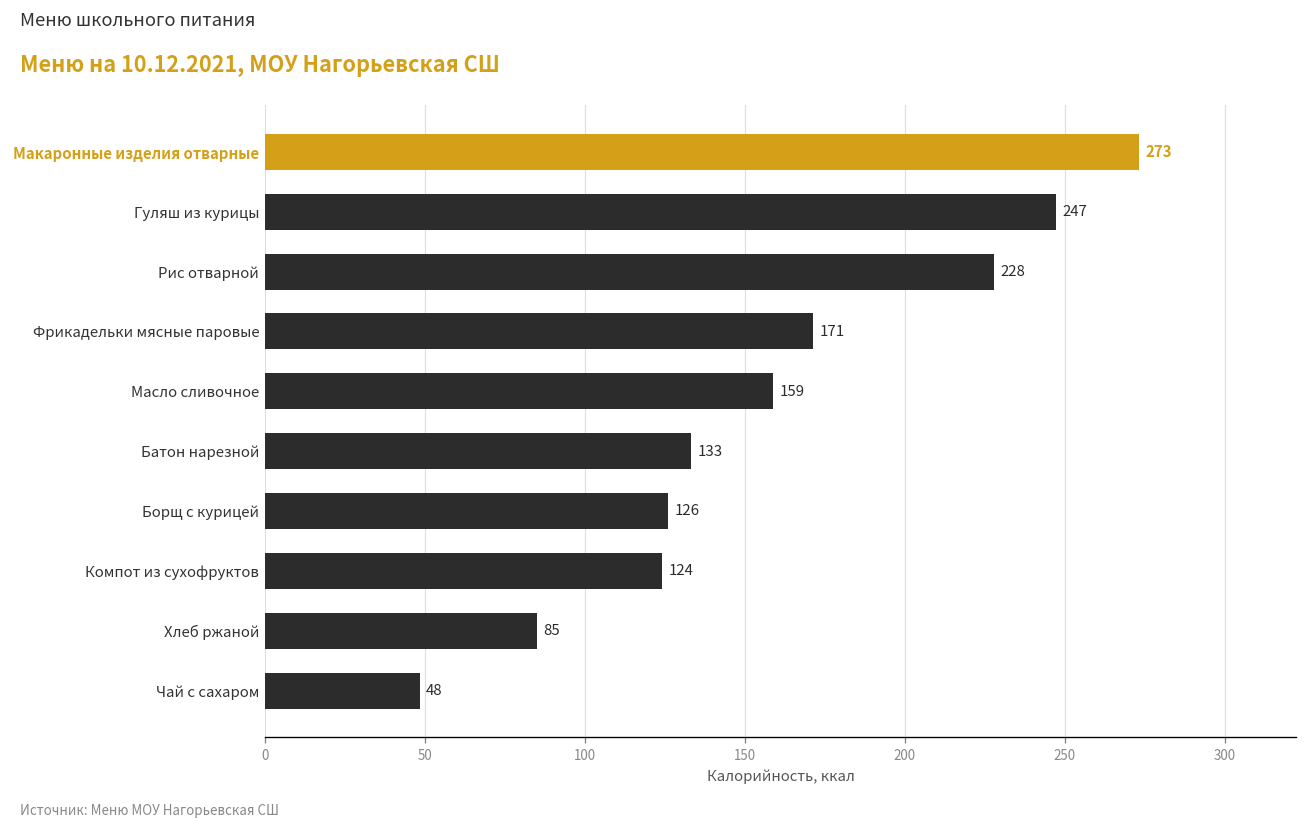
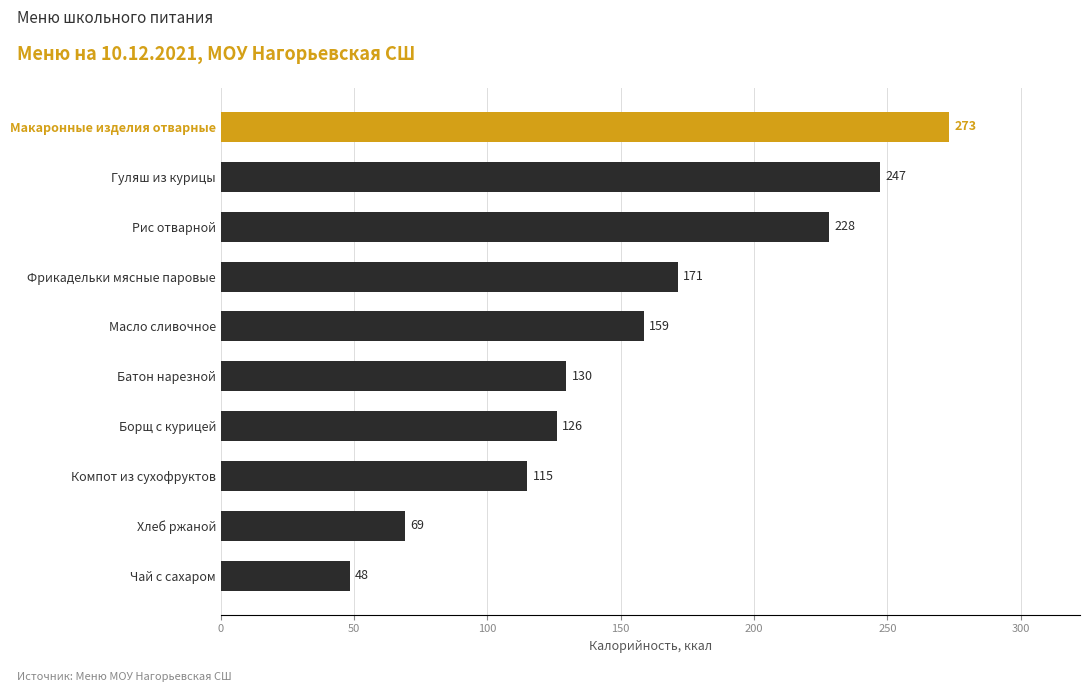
  {
    "Макаронные изделия отварные": 273,
    "Гуляш из курицы": 247,
    "Рис отварной": 228,
    "Фрикадельки мясные паровые": 171,
    "Масло сливочное": 159,
-   "Батон нарезной": 133,
+   "Батон нарезной": 130,
    "Борщ с курицей": 126,
-   "Компот из сухофруктов": 124,
-   "Хлеб ржаной": 85,
+   "Компот из сухофруктов": 115,
+   "Хлеб ржаной": 69,
    "Чай с сахаром": 48
  }
